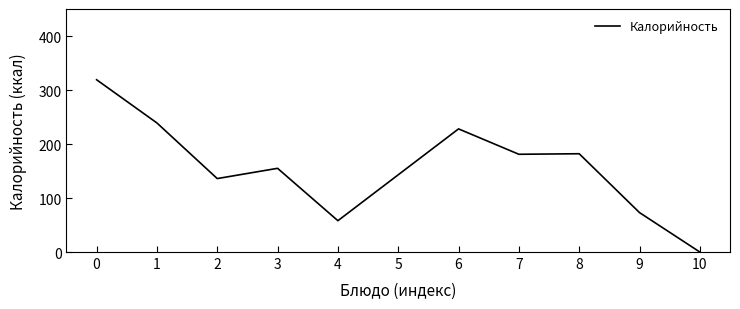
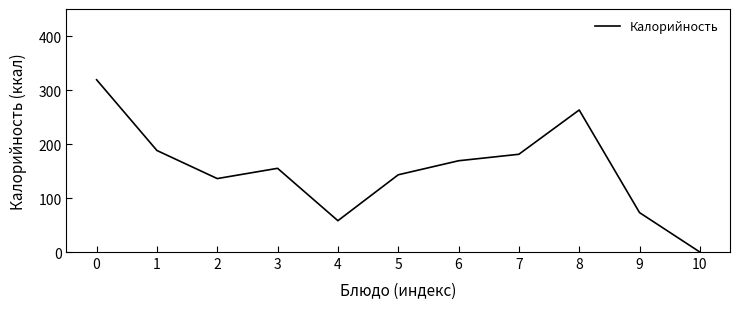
  {
    "0": 320,
-   "1": 240,
+   "1": 190,
    "2": 140,
    "3": 160,
    "4": 60,
    "5": 140,
-   "6": 230,
+   "6": 170,
    "7": 180,
-   "8": 180,
+   "8": 260,
    "9": 70,
    "10": 0
  }
